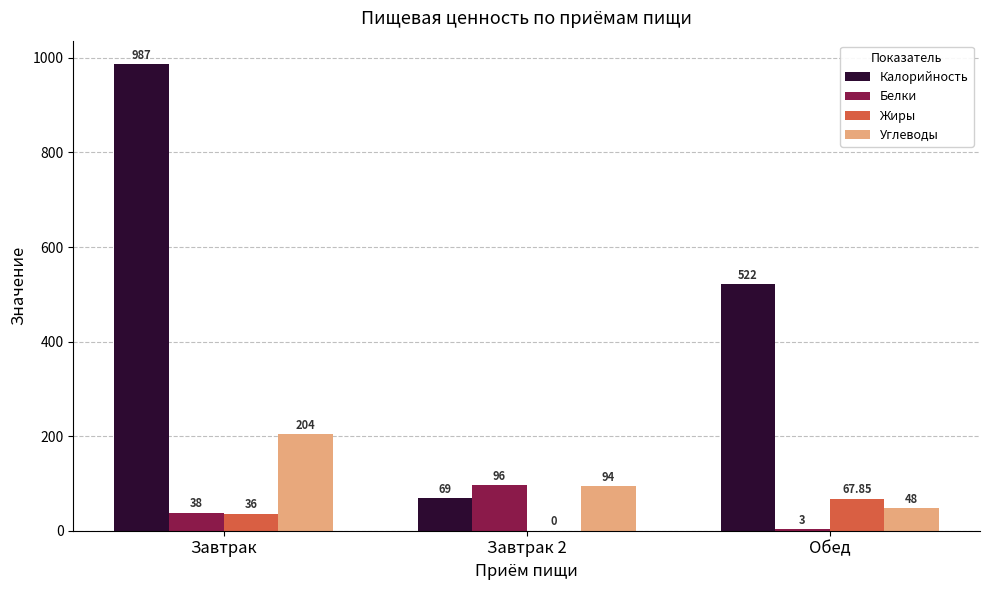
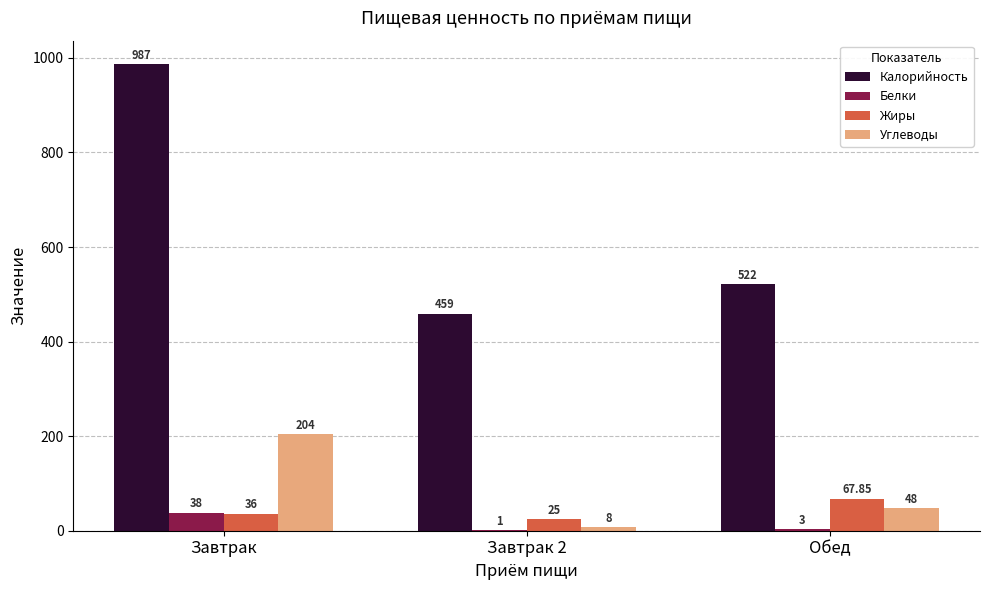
  {
    "Калорийность": {
      "Завтрак": 987,
-     "Завтрак 2": 69,
+     "Завтрак 2": 459,
      "Обед": 522
    },
    "Белки": {
      "Завтрак": 38,
-     "Завтрак 2": 96,
+     "Завтрак 2": 1,
      "Обед": 3
    },
    "Жиры": {
      "Завтрак": 36,
-     "Завтрак 2": 0,
+     "Завтрак 2": 25,
      "Обед": 67.85
    },
    "Углеводы": {
      "Завтрак": 204,
-     "Завтрак 2": 94,
+     "Завтрак 2": 8,
      "Обед": 48
    }
  }
